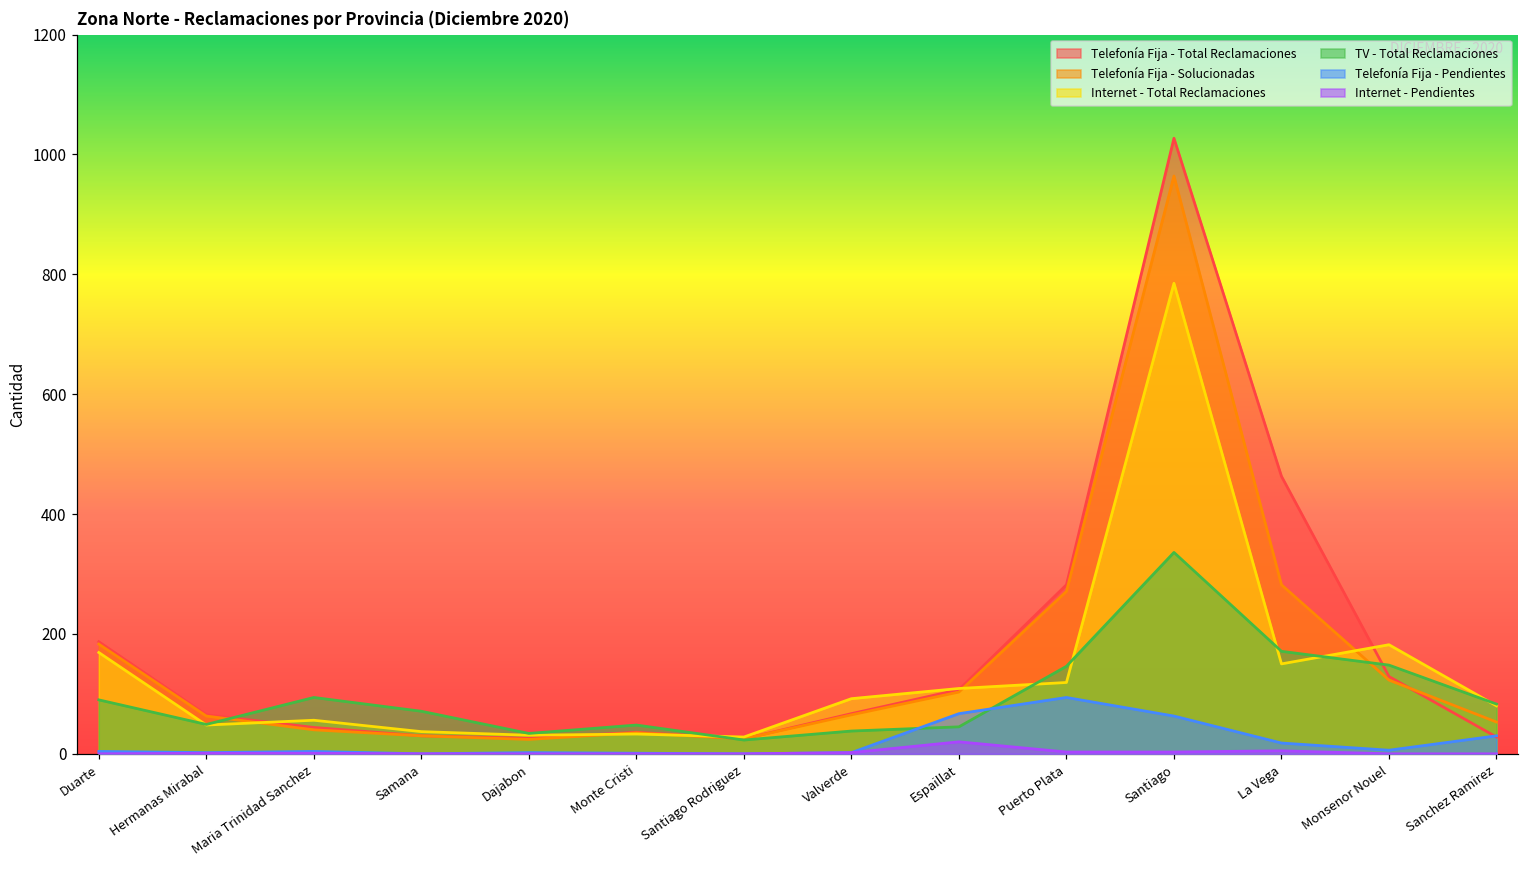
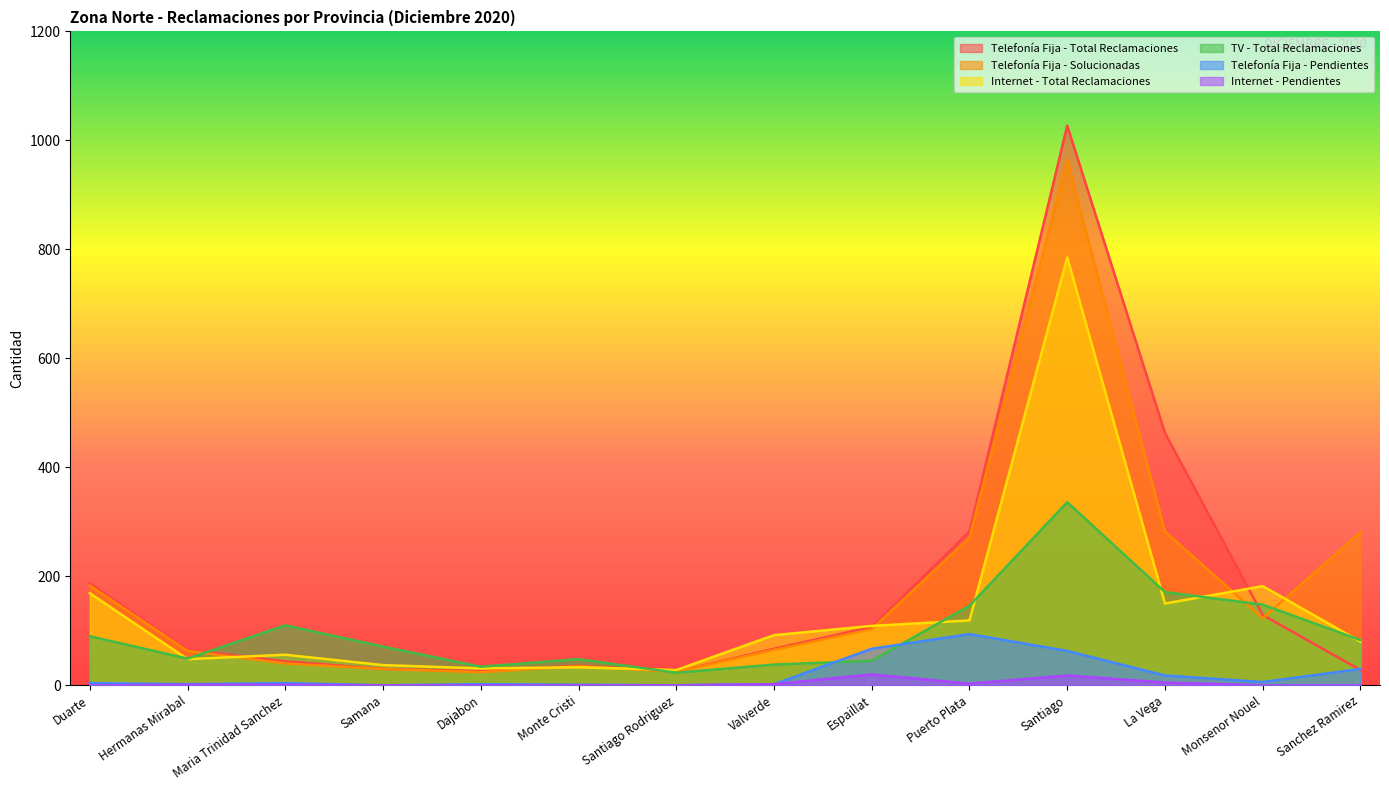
  {
    "Telefonía Fija - Total Reclamaciones": {
      "Puerto Plata": 280,
      "Santiago": 1030,
      "La Vega": 460,
      "Monsenor Nouel": 130
    },
    "Telefonía Fija - Solucionadas": {
      "Puerto Plata": 270,
      "Santiago": 960,
      "La Vega": 280,
      "Monsenor Nouel": 120,
-     "Sanchez Ramirez": 50
+     "Sanchez Ramirez": 280
    },
    "Internet - Total Reclamaciones": {
      "Duarte": 170,
      "Maria Trinidad Sanchez": 60,
      "Samana": 40,
      "Valverde": 90,
      "Puerto Plata": 120,
      "Santiago": 790,
      "La Vega": 150,
      "Monsenor Nouel": 180
    },
    "TV - Total Reclamaciones": {
      "Duarte": 90,
-     "Maria Trinidad Sanchez": 90,
+     "Maria Trinidad Sanchez": 110,
      "Samana": 70,
      "Monte Cristi": 50,
      "Valverde": 40,
      "Espaillat": 50,
      "Puerto Plata": 150,
      "Santiago": 340,
      "La Vega": 170,
      "Monsenor Nouel": 150
    },
    "Telefonía Fija - Pendientes": {
      "Espaillat": 70,
      "Puerto Plata": 90,
      "Santiago": 60,
      "La Vega": 20,
      "Monsenor Nouel": 10
    },
    "Internet - Pendientes": {
      "Espaillat": 20,
      "Puerto Plata": 0,
-     "Santiago": 0,
+     "Santiago": 20,
      "La Vega": 10,
      "Monsenor Nouel": 0,
      "Sanchez Ramirez": 0
    }
  }
